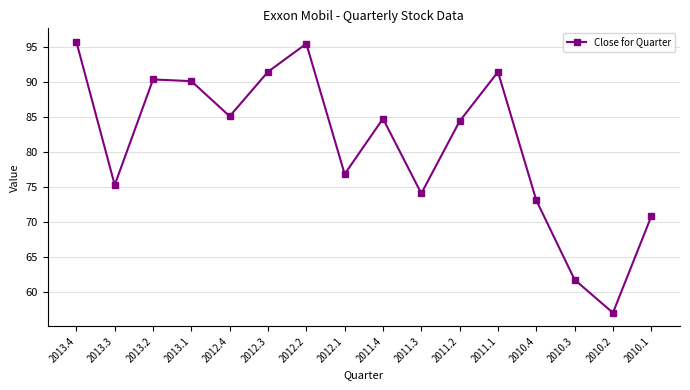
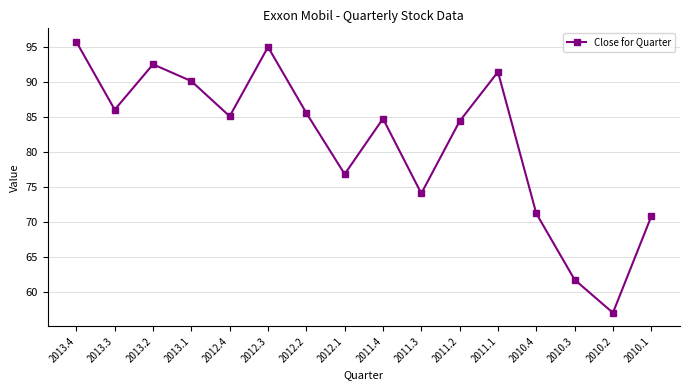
  {
    "2013.4": 96,
-   "2013.3": 75,
-   "2013.2": 90,
+   "2013.3": 86,
+   "2013.2": 93,
    "2013.1": 90,
    "2012.4": 85,
-   "2012.3": 91,
-   "2012.2": 95,
+   "2012.3": 95,
+   "2012.2": 86,
    "2012.1": 77,
    "2011.4": 85,
    "2011.3": 74,
    "2011.2": 84,
    "2011.1": 91,
-   "2010.4": 73,
+   "2010.4": 71,
    "2010.3": 62,
    "2010.2": 57,
    "2010.1": 71
  }
